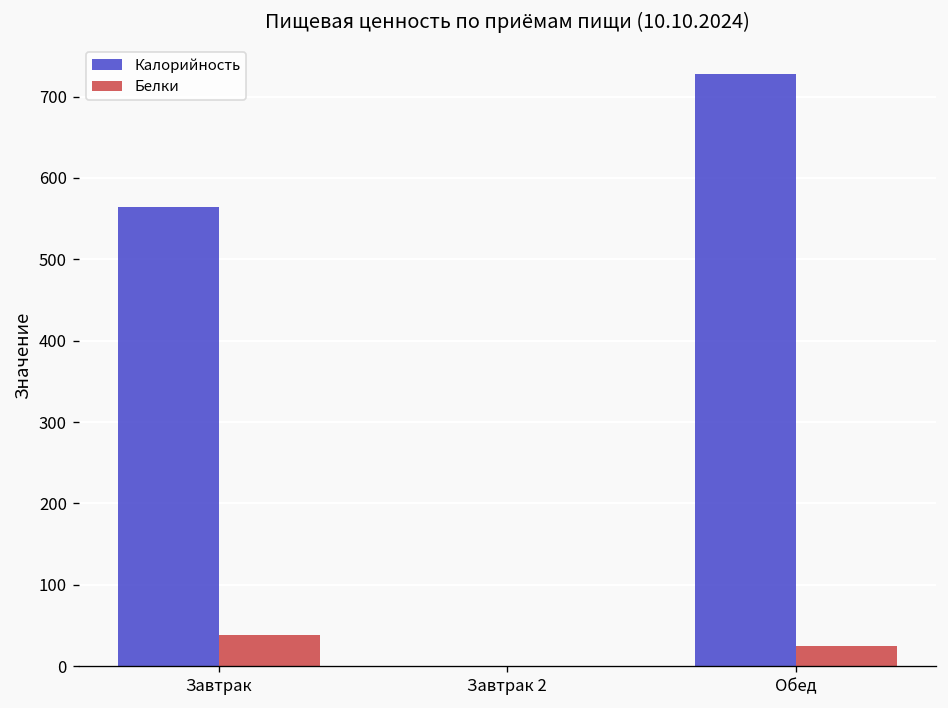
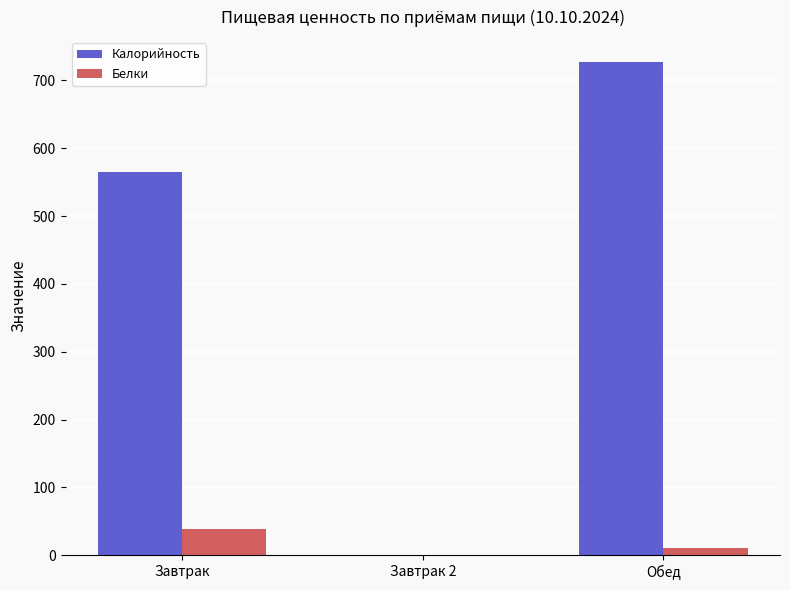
  {
    "Калорийность": {
      "Завтрак": 560,
      "Завтрак 2": 0,
      "Обед": 730
    },
    "Белки": {
      "Завтрак": 40,
      "Завтрак 2": 0,
-     "Обед": 20
+     "Обед": 10
    }
  }
